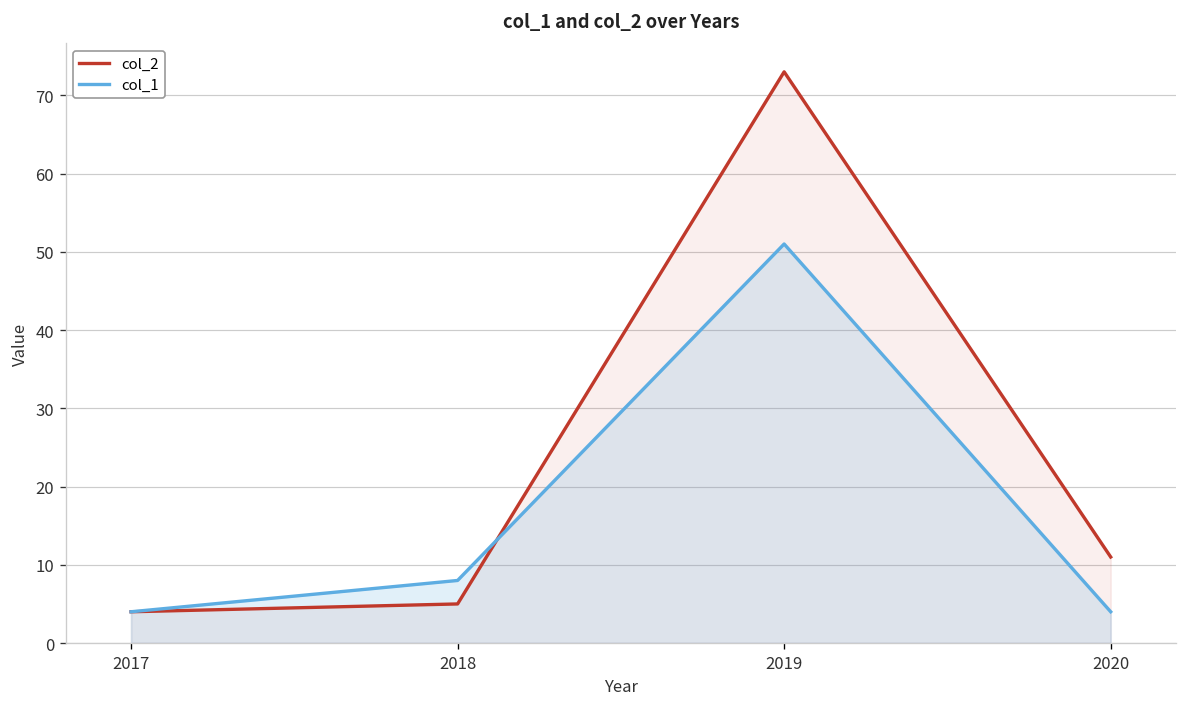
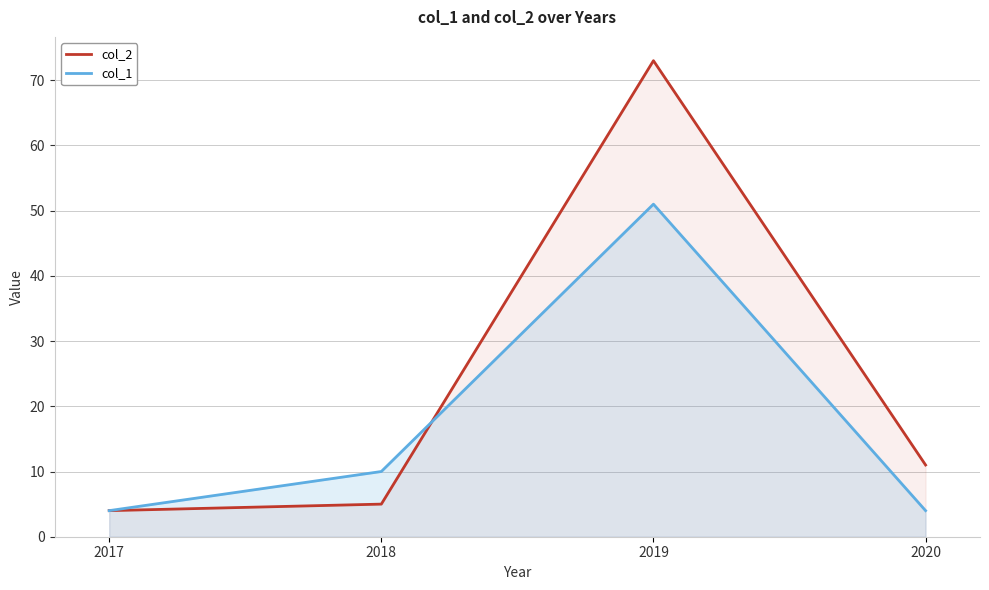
  {
    "col_2": {
      "2018": 5,
      "2019": 73,
      "2020": 11
    },
    "col_1": {
-     "2018": 8,
+     "2018": 10,
      "2019": 51,
      "2020": 4
    }
  }
